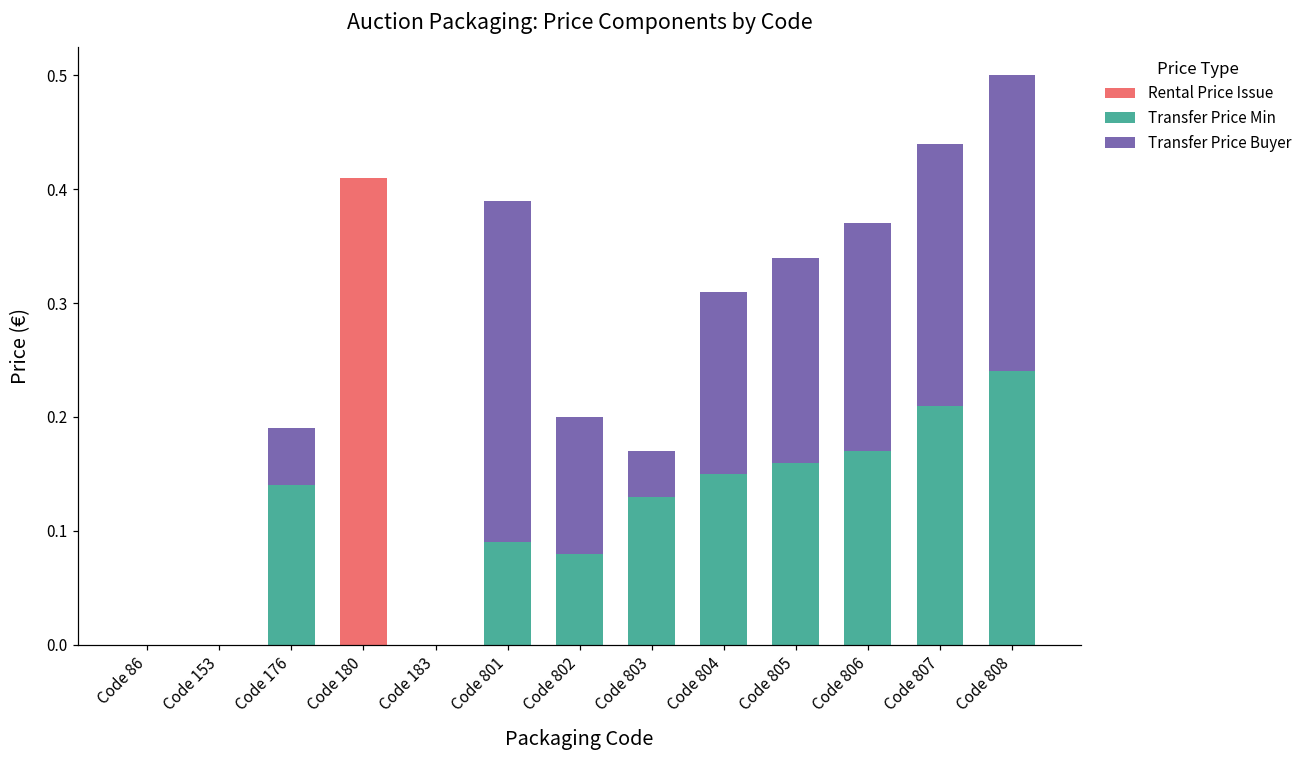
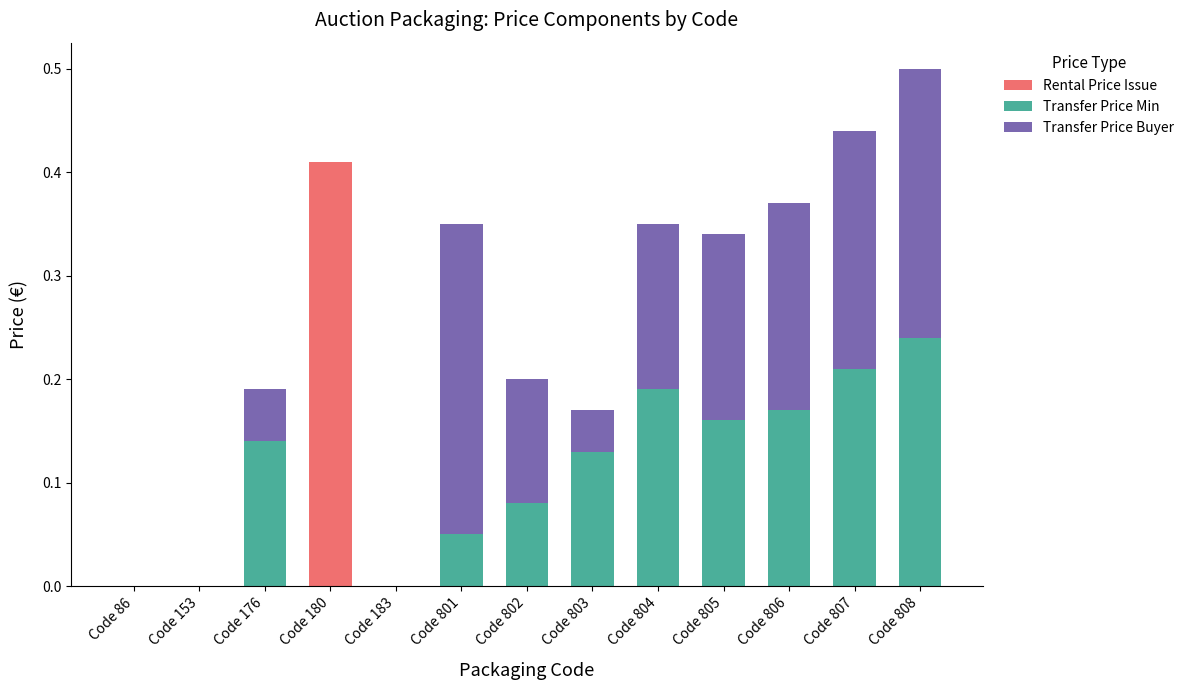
  {
    "Rental Price Issue": {
      "Code 86": 0.00,
      "Code 153": 0.00,
      "Code 176": 0.00,
      "Code 180": 0.41,
      "Code 183": 0.00,
      "Code 801": 0.00,
      "Code 802": 0.00,
      "Code 803": 0.00,
      "Code 804": 0.00,
      "Code 805": 0.00,
      "Code 806": 0.00,
      "Code 807": 0.00,
      "Code 808": 0.00
    },
    "Transfer Price Min": {
-     "Code 801": 0.09,
-     "Code 804": 0.15
+     "Code 801": 0.05,
+     "Code 804": 0.19
    },
    "Transfer Price Buyer": {
      "Code 86": 0.00,
      "Code 153": 0.00,
      "Code 176": 0.05,
      "Code 180": 0.00,
      "Code 183": 0.00,
      "Code 801": 0.30,
      "Code 802": 0.12,
      "Code 803": 0.04,
      "Code 804": 0.16,
      "Code 805": 0.18,
      "Code 806": 0.20,
      "Code 807": 0.23,
      "Code 808": 0.26
    }
  }
